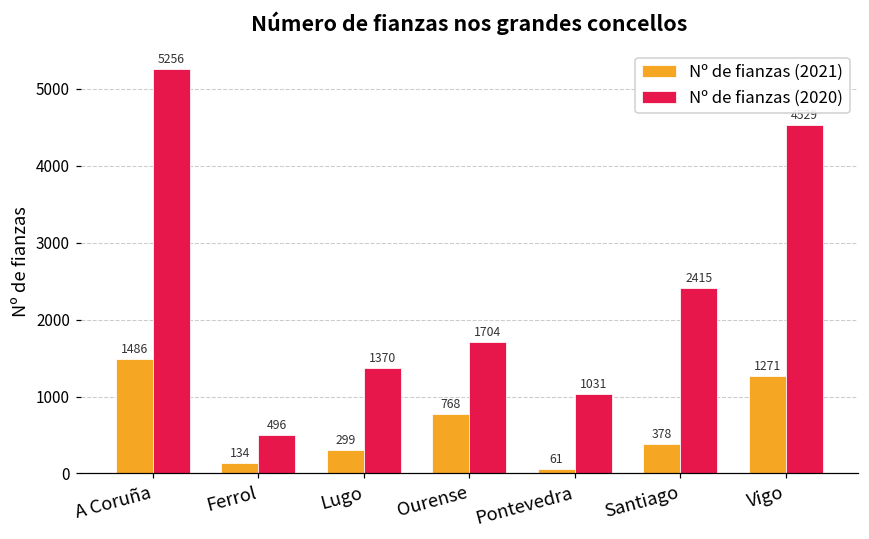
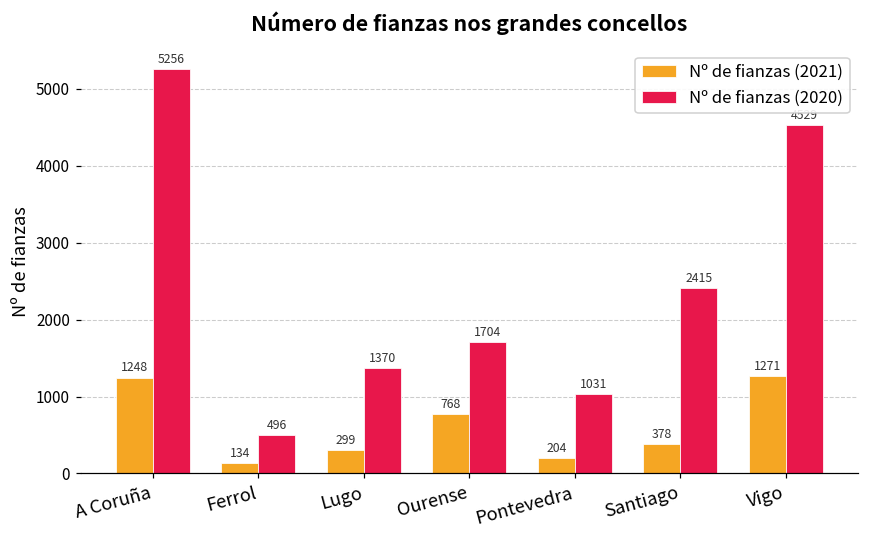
  {
    "Nº de fianzas (2021)": {
-     "A Coruña": 1486,
+     "A Coruña": 1248,
      "Ferrol": 134,
      "Lugo": 299,
      "Ourense": 768,
-     "Pontevedra": 61,
+     "Pontevedra": 204,
      "Santiago": 378,
      "Vigo": 1271
    },
    "Nº de fianzas (2020)": {
      "A Coruña": 5256,
      "Ferrol": 496,
      "Lugo": 1370,
      "Ourense": 1704,
      "Pontevedra": 1031,
      "Santiago": 2415
    }
  }
